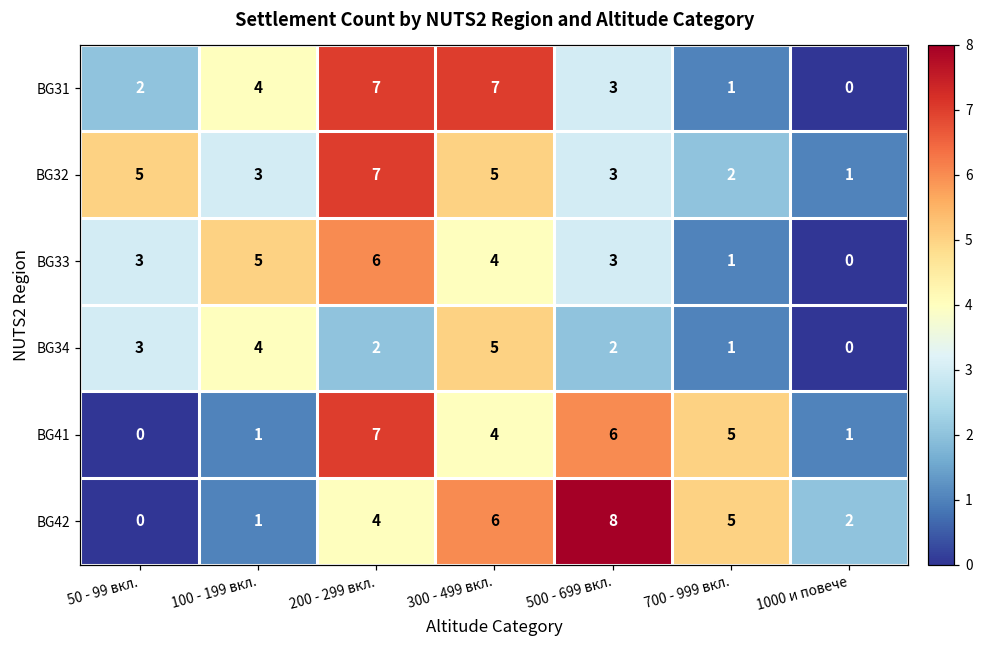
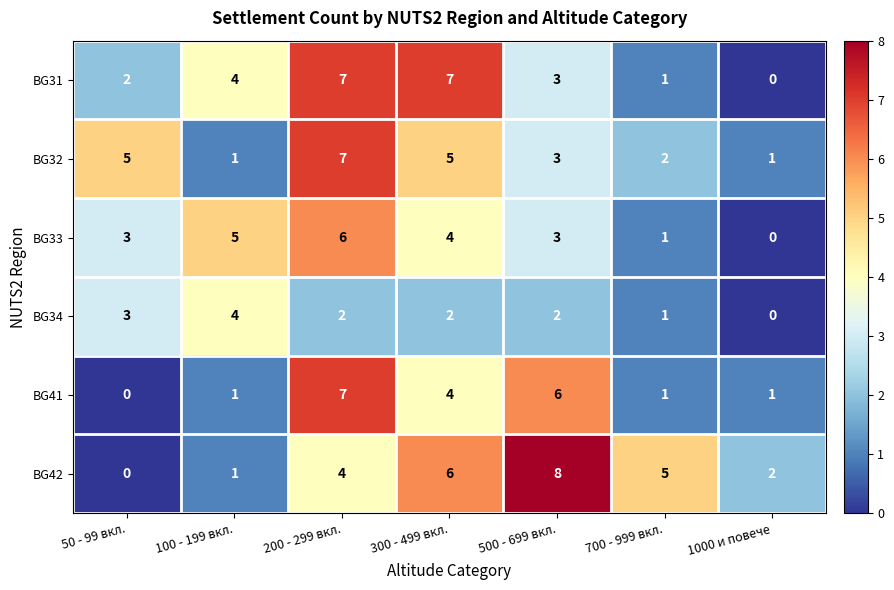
  {
    "BG31": {
      "50 - 99 вкл.": 2,
      "100 - 199 вкл.": 4,
      "200 - 299 вкл.": 7,
      "300 - 499 вкл.": 7,
      "500 - 699 вкл.": 3,
      "700 - 999 вкл.": 1,
      "1000 и повече": 0
    },
    "BG32": {
      "50 - 99 вкл.": 5,
-     "100 - 199 вкл.": 3,
+     "100 - 199 вкл.": 1,
      "200 - 299 вкл.": 7,
      "300 - 499 вкл.": 5,
      "500 - 699 вкл.": 3,
      "700 - 999 вкл.": 2,
      "1000 и повече": 1
    },
    "BG33": {
      "50 - 99 вкл.": 3,
      "100 - 199 вкл.": 5,
      "200 - 299 вкл.": 6,
      "300 - 499 вкл.": 4,
      "500 - 699 вкл.": 3,
      "700 - 999 вкл.": 1,
      "1000 и повече": 0
    },
    "BG34": {
      "50 - 99 вкл.": 3,
      "100 - 199 вкл.": 4,
      "200 - 299 вкл.": 2,
-     "300 - 499 вкл.": 5,
+     "300 - 499 вкл.": 2,
      "500 - 699 вкл.": 2,
      "700 - 999 вкл.": 1,
      "1000 и повече": 0
    },
    "BG41": {
      "50 - 99 вкл.": 0,
      "100 - 199 вкл.": 1,
      "200 - 299 вкл.": 7,
      "300 - 499 вкл.": 4,
      "500 - 699 вкл.": 6,
-     "700 - 999 вкл.": 5,
+     "700 - 999 вкл.": 1,
      "1000 и повече": 1
    },
    "BG42": {
      "50 - 99 вкл.": 0,
      "100 - 199 вкл.": 1,
      "200 - 299 вкл.": 4,
      "300 - 499 вкл.": 6,
      "500 - 699 вкл.": 8,
      "700 - 999 вкл.": 5,
      "1000 и повече": 2
    }
  }
